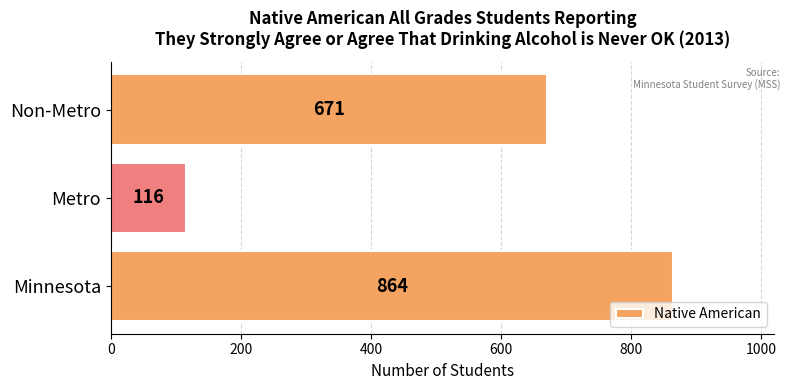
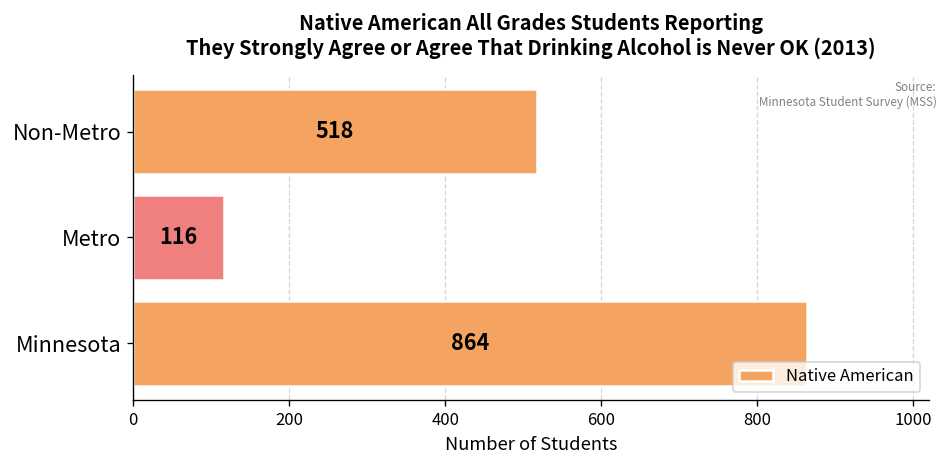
  {
-   "Non-Metro": 671,
+   "Non-Metro": 518,
    "Metro": 116,
    "Minnesota": 864
  }
